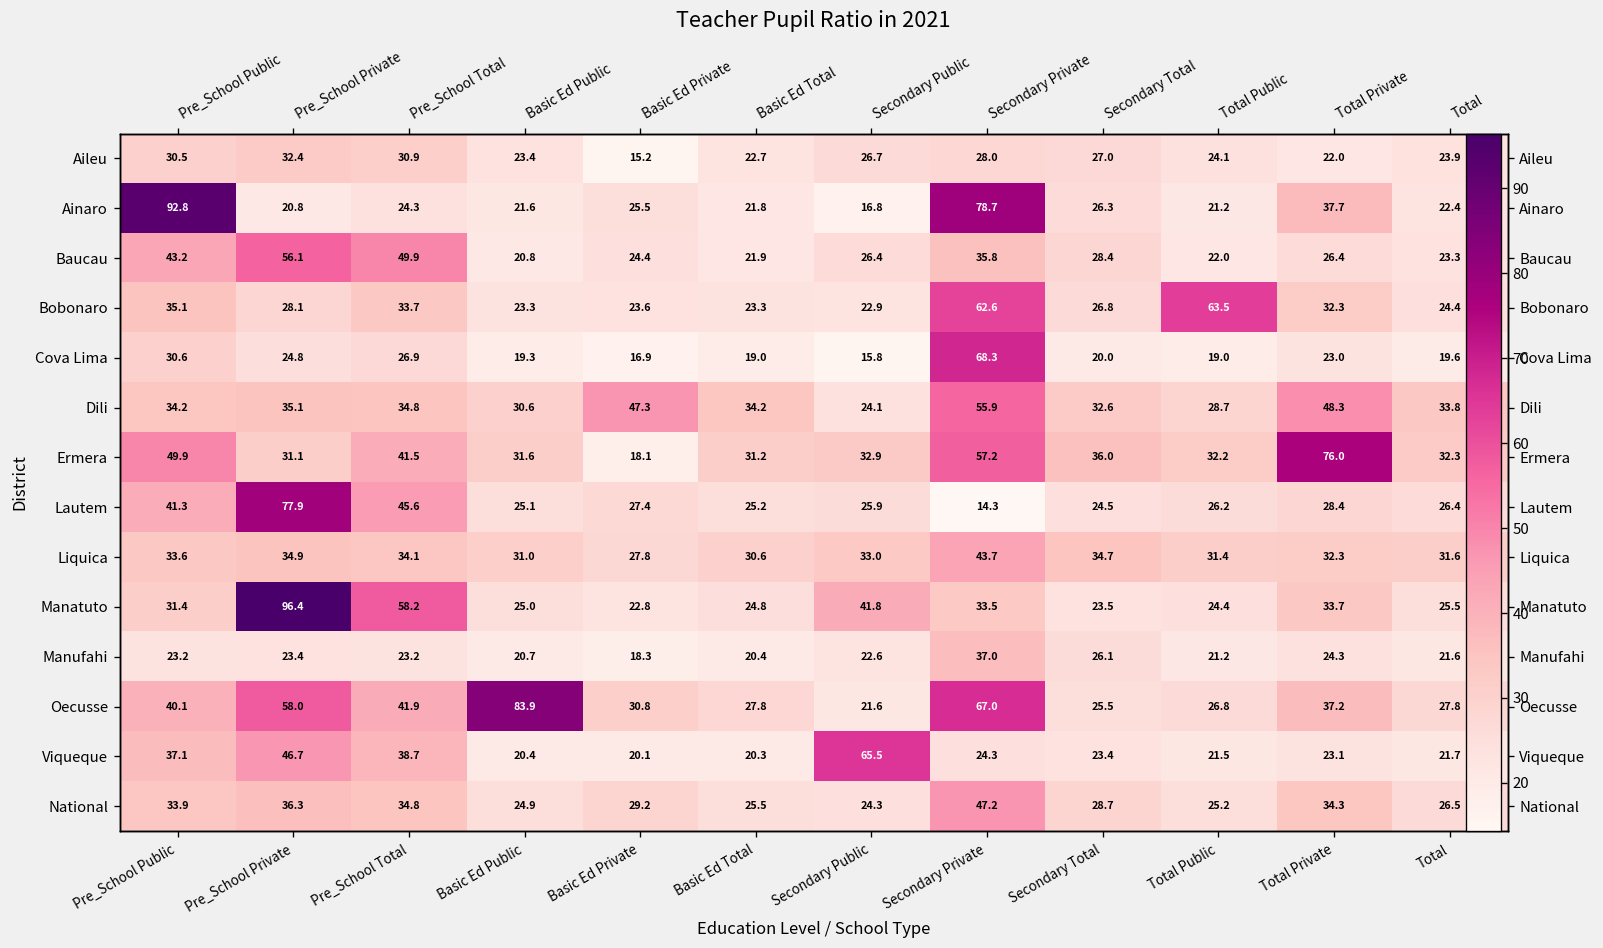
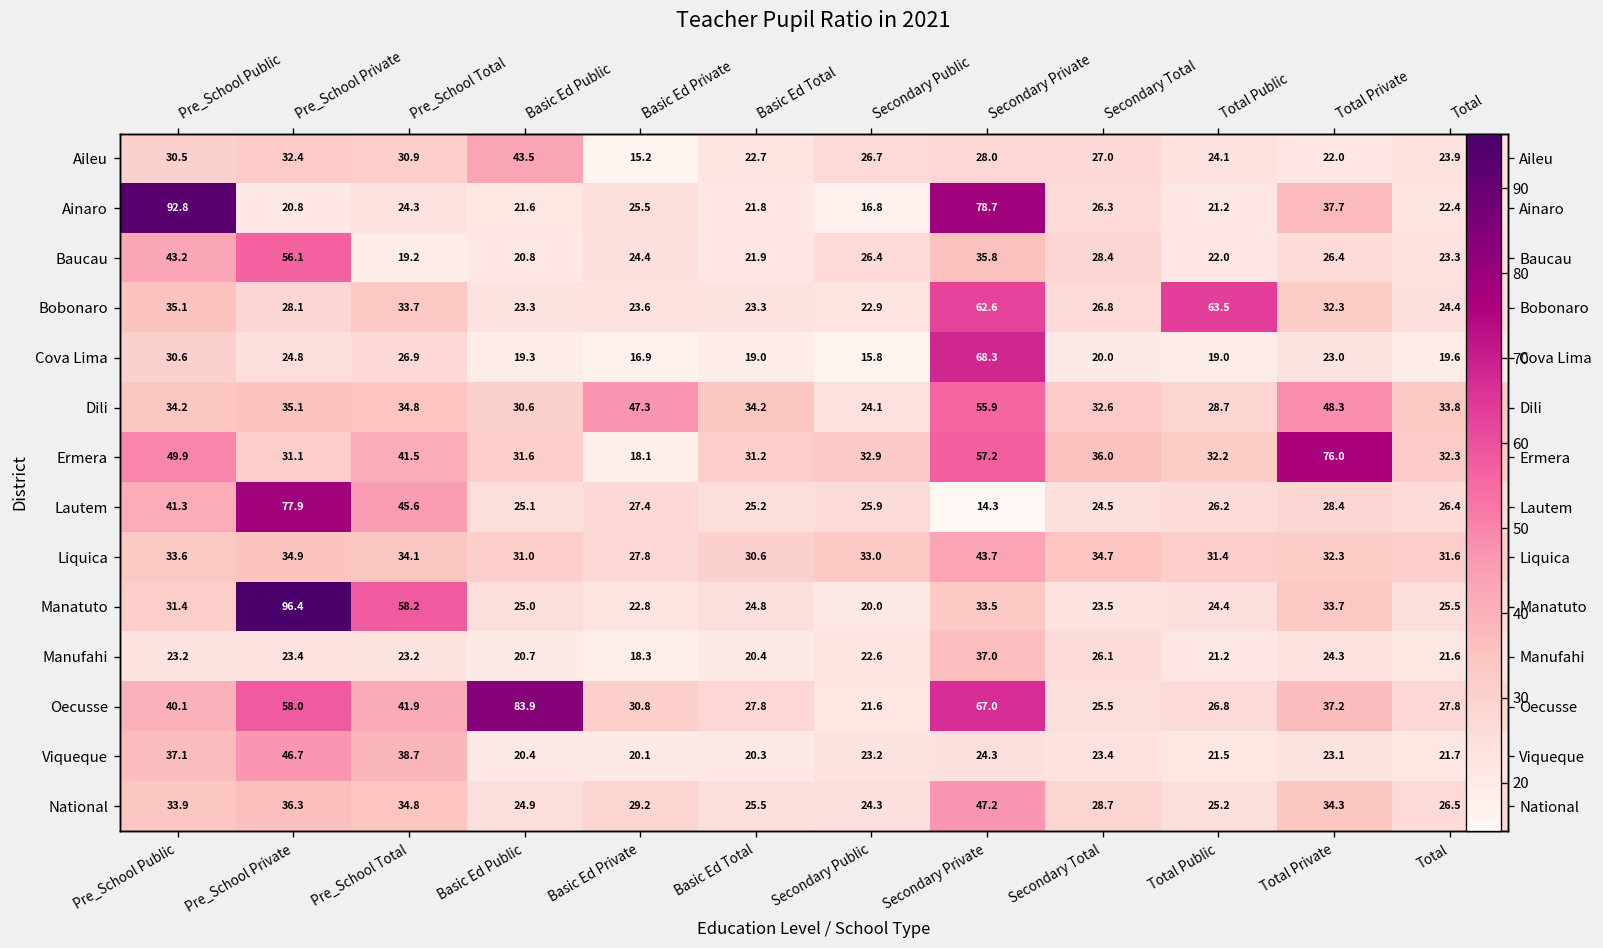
  {
    "Aileu": {
      "Pre_School Public": 30.5,
      "Pre_School Private": 32.4,
      "Pre_School Total": 30.9,
-     "Basic Ed Public": 23.4,
+     "Basic Ed Public": 43.5,
      "Basic Ed Private": 15.2,
      "Basic Ed Total": 22.7,
      "Secondary Public": 26.7,
      "Secondary Private": 28.0,
      "Secondary Total": 27.0,
      "Total Public": 24.1,
      "Total Private": 22.0,
      "Total": 23.9
    },
    "Ainaro": {
      "Pre_School Public": 92.8,
      "Pre_School Private": 20.8,
      "Pre_School Total": 24.3,
      "Basic Ed Public": 21.6,
      "Basic Ed Private": 25.5,
      "Basic Ed Total": 21.8,
      "Secondary Public": 16.8,
      "Secondary Private": 78.7,
      "Secondary Total": 26.3,
      "Total Public": 21.2,
      "Total Private": 37.7,
      "Total": 22.4
    },
    "Baucau": {
      "Pre_School Public": 43.2,
      "Pre_School Private": 56.1,
-     "Pre_School Total": 49.9,
+     "Pre_School Total": 19.2,
      "Basic Ed Public": 20.8,
      "Basic Ed Private": 24.4,
      "Basic Ed Total": 21.9,
      "Secondary Public": 26.4,
      "Secondary Private": 35.8,
      "Secondary Total": 28.4,
      "Total Public": 22.0,
      "Total Private": 26.4,
      "Total": 23.3
    },
    "Bobonaro": {
      "Pre_School Public": 35.1,
      "Pre_School Private": 28.1,
      "Pre_School Total": 33.7,
      "Basic Ed Public": 23.3,
      "Basic Ed Private": 23.6,
      "Basic Ed Total": 23.3,
      "Secondary Public": 22.9,
      "Secondary Private": 62.6,
      "Secondary Total": 26.8,
      "Total Public": 63.5,
      "Total Private": 32.3,
      "Total": 24.4
    },
    "Cova Lima": {
      "Pre_School Public": 30.6,
      "Pre_School Private": 24.8,
      "Pre_School Total": 26.9,
      "Basic Ed Public": 19.3,
      "Basic Ed Private": 16.9,
      "Basic Ed Total": 19.0,
      "Secondary Public": 15.8,
      "Secondary Private": 68.3,
      "Secondary Total": 20.0,
      "Total Public": 19.0,
      "Total Private": 23.0,
      "Total": 19.6
    },
    "Dili": {
      "Pre_School Public": 34.2,
      "Pre_School Private": 35.1,
      "Pre_School Total": 34.8,
      "Basic Ed Public": 30.6,
      "Basic Ed Private": 47.3,
      "Basic Ed Total": 34.2,
      "Secondary Public": 24.1,
      "Secondary Private": 55.9,
      "Secondary Total": 32.6,
      "Total Public": 28.7,
      "Total Private": 48.3,
      "Total": 33.8
    },
    "Ermera": {
      "Pre_School Public": 49.9,
      "Pre_School Private": 31.1,
      "Pre_School Total": 41.5,
      "Basic Ed Public": 31.6,
      "Basic Ed Private": 18.1,
      "Basic Ed Total": 31.2,
      "Secondary Public": 32.9,
      "Secondary Private": 57.2,
      "Secondary Total": 36.0,
      "Total Public": 32.2,
      "Total Private": 76.0,
      "Total": 32.3
    },
    "Lautem": {
      "Pre_School Public": 41.3,
      "Pre_School Private": 77.9,
      "Pre_School Total": 45.6,
      "Basic Ed Public": 25.1,
      "Basic Ed Private": 27.4,
      "Basic Ed Total": 25.2,
      "Secondary Public": 25.9,
      "Secondary Private": 14.3,
      "Secondary Total": 24.5,
      "Total Public": 26.2,
      "Total Private": 28.4,
      "Total": 26.4
    },
    "Liquica": {
      "Pre_School Public": 33.6,
      "Pre_School Private": 34.9,
      "Pre_School Total": 34.1,
      "Basic Ed Public": 31.0,
      "Basic Ed Private": 27.8,
      "Basic Ed Total": 30.6,
      "Secondary Public": 33.0,
      "Secondary Private": 43.7,
      "Secondary Total": 34.7,
      "Total Public": 31.4,
      "Total Private": 32.3,
      "Total": 31.6
    },
    "Manatuto": {
      "Pre_School Public": 31.4,
      "Pre_School Private": 96.4,
      "Pre_School Total": 58.2,
      "Basic Ed Public": 25.0,
      "Basic Ed Private": 22.8,
      "Basic Ed Total": 24.8,
-     "Secondary Public": 41.8,
+     "Secondary Public": 20.0,
      "Secondary Private": 33.5,
      "Secondary Total": 23.5,
      "Total Public": 24.4,
      "Total Private": 33.7,
      "Total": 25.5
    },
    "Manufahi": {
      "Pre_School Public": 23.2,
      "Pre_School Private": 23.4,
      "Pre_School Total": 23.2,
      "Basic Ed Public": 20.7,
      "Basic Ed Private": 18.3,
      "Basic Ed Total": 20.4,
      "Secondary Public": 22.6,
      "Secondary Private": 37.0,
      "Secondary Total": 26.1,
      "Total Public": 21.2,
      "Total Private": 24.3,
      "Total": 21.6
    },
    "Oecusse": {
      "Pre_School Public": 40.1,
      "Pre_School Private": 58.0,
      "Pre_School Total": 41.9,
      "Basic Ed Public": 83.9,
      "Basic Ed Private": 30.8,
      "Basic Ed Total": 27.8,
      "Secondary Public": 21.6,
      "Secondary Private": 67.0,
      "Secondary Total": 25.5,
      "Total Public": 26.8,
      "Total Private": 37.2,
      "Total": 27.8
    },
    "Viqueque": {
      "Pre_School Public": 37.1,
      "Pre_School Private": 46.7,
      "Pre_School Total": 38.7,
      "Basic Ed Public": 20.4,
      "Basic Ed Private": 20.1,
      "Basic Ed Total": 20.3,
-     "Secondary Public": 65.5,
+     "Secondary Public": 23.2,
      "Secondary Private": 24.3,
      "Secondary Total": 23.4,
      "Total Public": 21.5,
      "Total Private": 23.1,
      "Total": 21.7
    },
    "National": {
      "Pre_School Public": 33.9,
      "Pre_School Private": 36.3,
      "Pre_School Total": 34.8,
      "Basic Ed Public": 24.9,
      "Basic Ed Private": 29.2,
      "Basic Ed Total": 25.5,
      "Secondary Public": 24.3,
      "Secondary Private": 47.2,
      "Secondary Total": 28.7,
      "Total Public": 25.2,
      "Total Private": 34.3,
      "Total": 26.5
    }
  }
